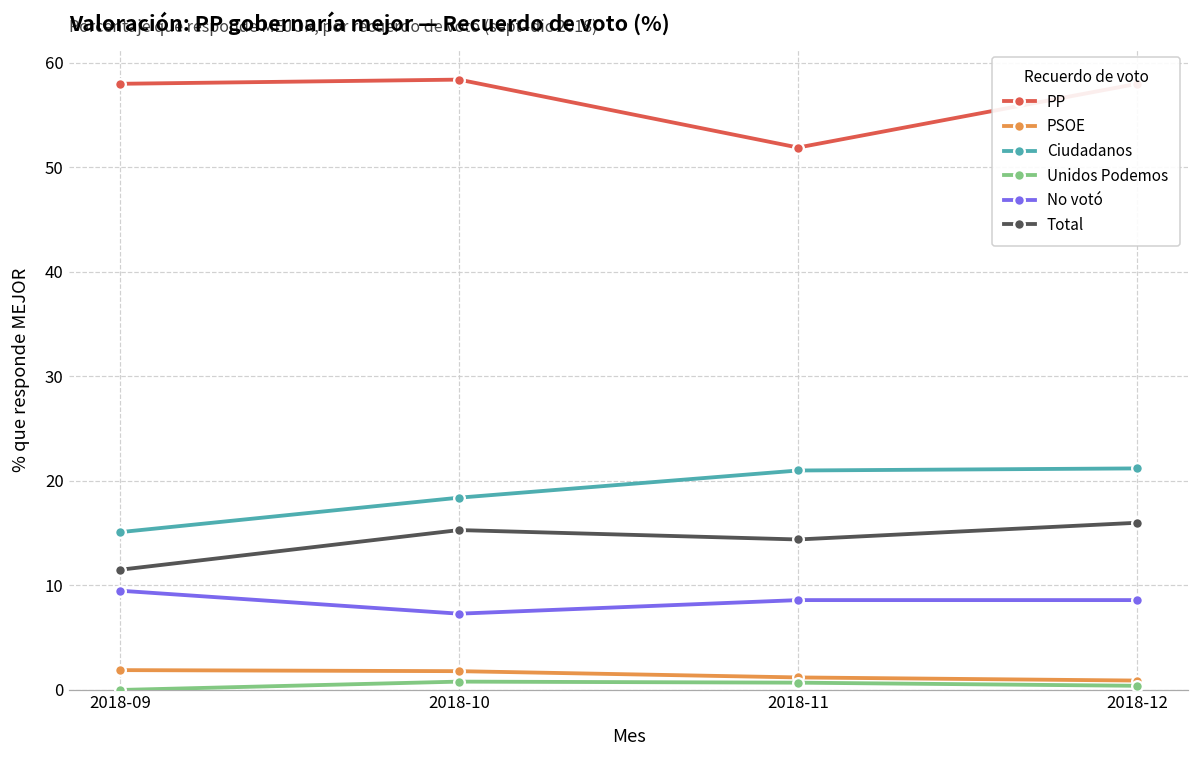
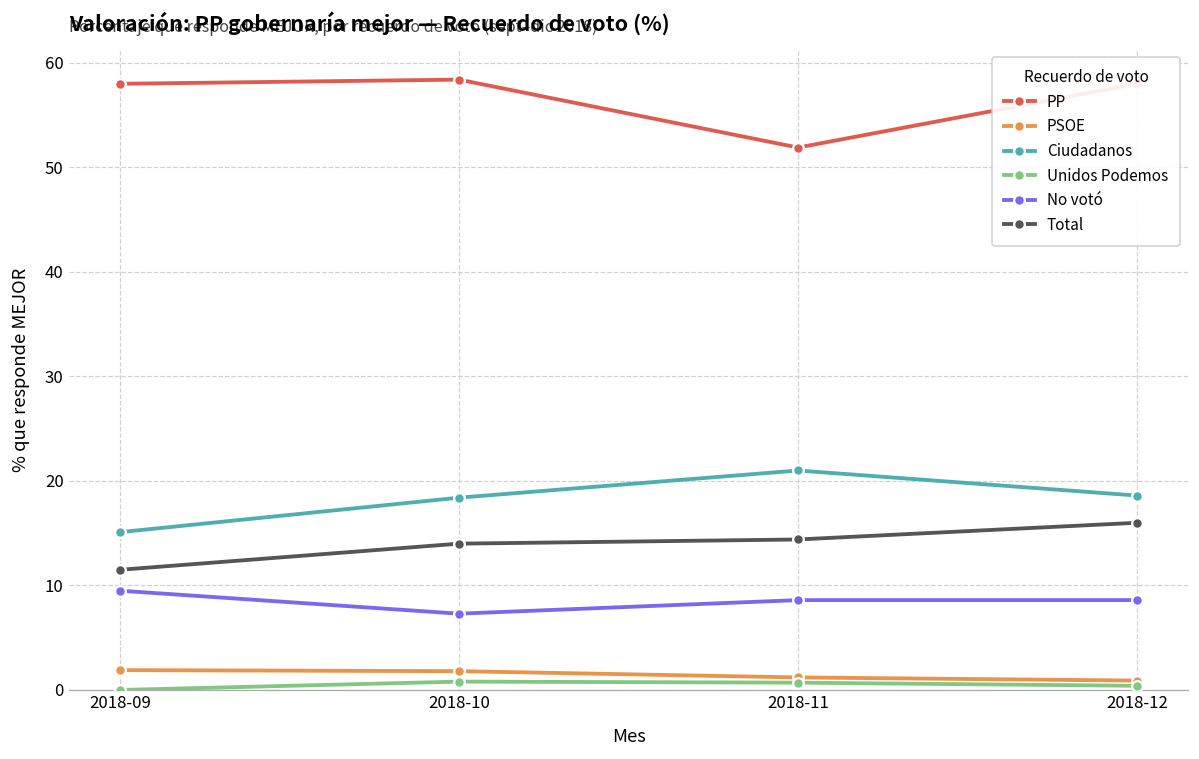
  {
    "Ciudadanos": {
      "2018-09": 15,
      "2018-10": 18,
      "2018-11": 21,
-     "2018-12": 21
+     "2018-12": 19
    },
    "Unidos Podemos": {
      "2018-09": 0,
      "2018-10": 1,
      "2018-11": 1,
      "2018-12": 0
    },
    "No votó": {
      "2018-09": 10,
      "2018-10": 7,
      "2018-11": 9,
      "2018-12": 9
    },
    "Total": {
      "2018-09": 12,
-     "2018-10": 15,
+     "2018-10": 14,
      "2018-11": 14,
      "2018-12": 16
    }
  }
